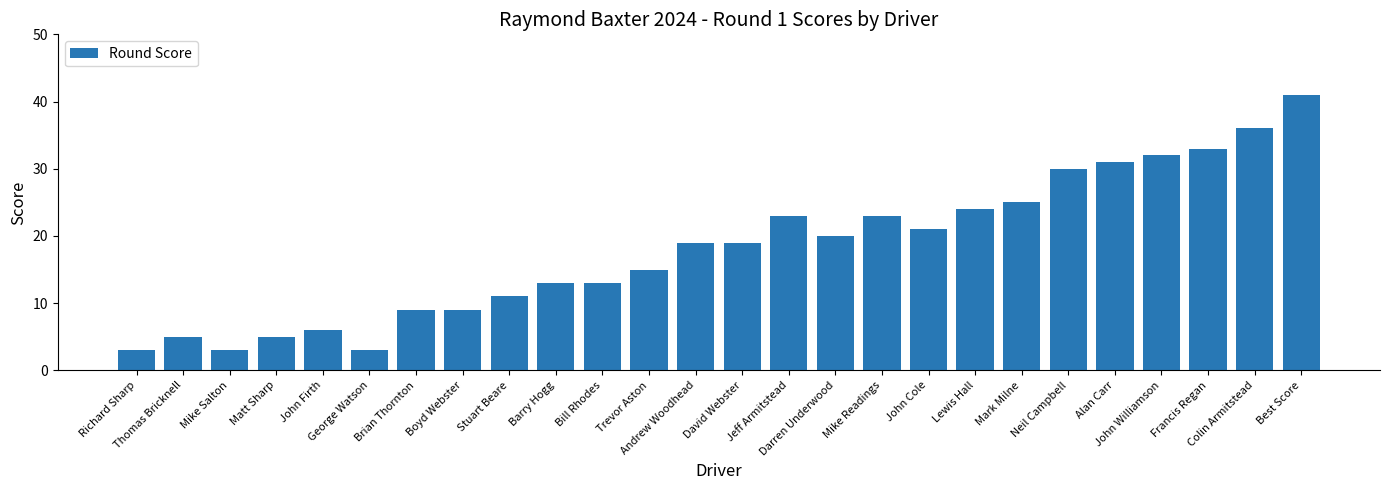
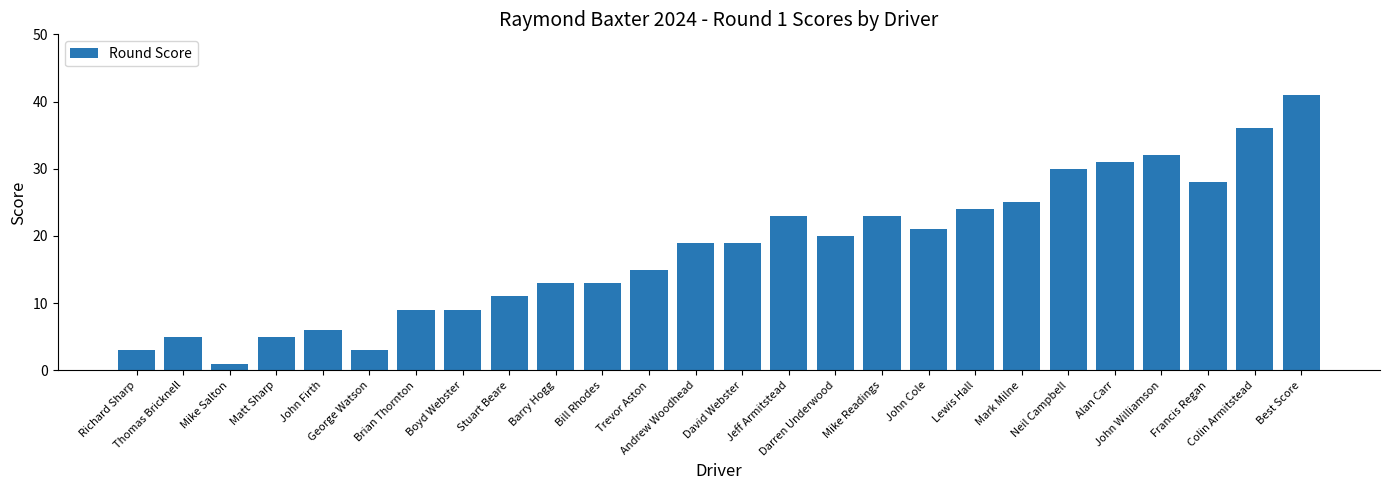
  {
    "Richard Sharp": 3,
    "Thomas Bricknell": 5,
-   "Mike Salton": 3,
+   "Mike Salton": 1,
    "Matt Sharp": 5,
    "John Firth": 6,
    "George Watson": 3,
    "Brian Thornton": 9,
    "Boyd Webster": 9,
    "Stuart Beare": 11,
    "Barry Hogg": 13,
    "Bill Rhodes": 13,
    "Trevor Aston": 15,
    "Andrew Woodhead": 19,
    "David Webster": 19,
    "Jeff Armitstead": 23,
    "Darren Underwood": 20,
    "Mike Readings": 23,
    "John Cole": 21,
    "Lewis Hall": 24,
    "Mark Milne": 25,
    "Neil Campbell": 30,
    "Alan Carr": 31,
    "John Williamson": 32,
-   "Francis Regan": 33,
+   "Francis Regan": 28,
    "Colin Armitstead": 36,
    "Best Score": 41
  }
